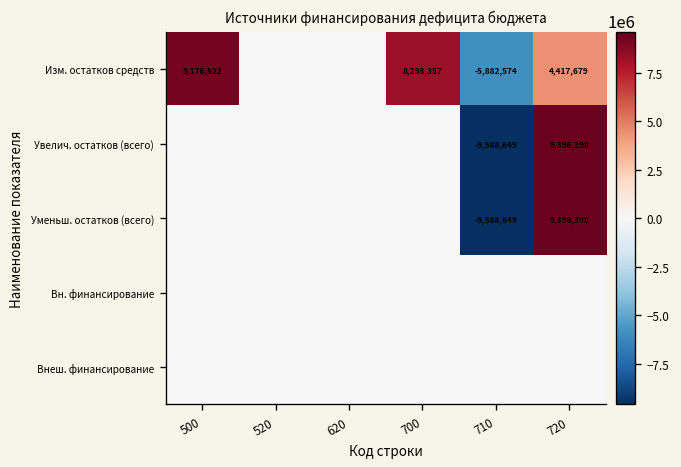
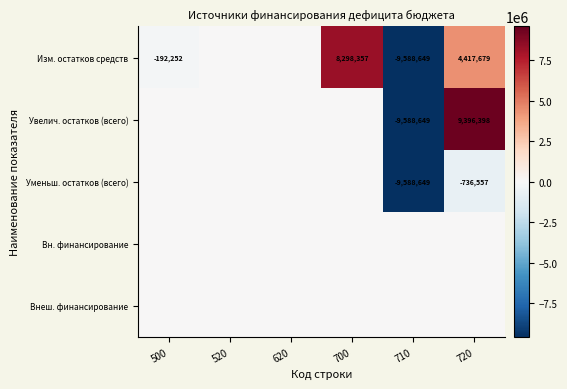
  {
    "Изм. остатков средств": {
-     "500": "9,176,522",
+     "500": "-192,252",
      "700": "8,298,357",
-     "710": "-5,882,574",
+     "710": "-9,588,649",
      "720": "4,417,679"
    },
    "Увелич. остатков (всего)": {
      "710": "-9,588,649",
      "720": "9,396,398"
    },
    "Уменьш. остатков (всего)": {
      "710": "-9,588,649",
-     "720": "9,396,398"
+     "720": "-736,557"
    }
  }
